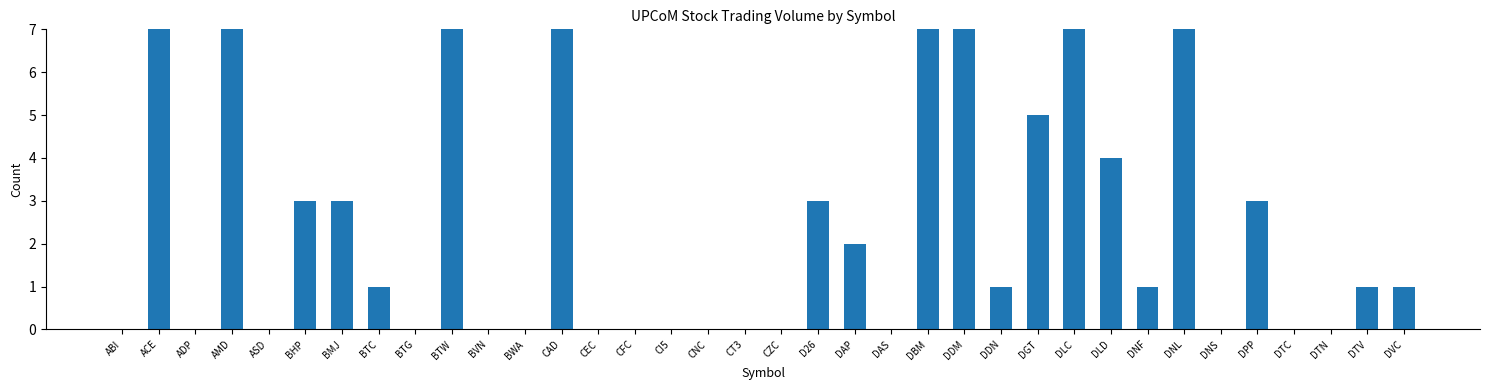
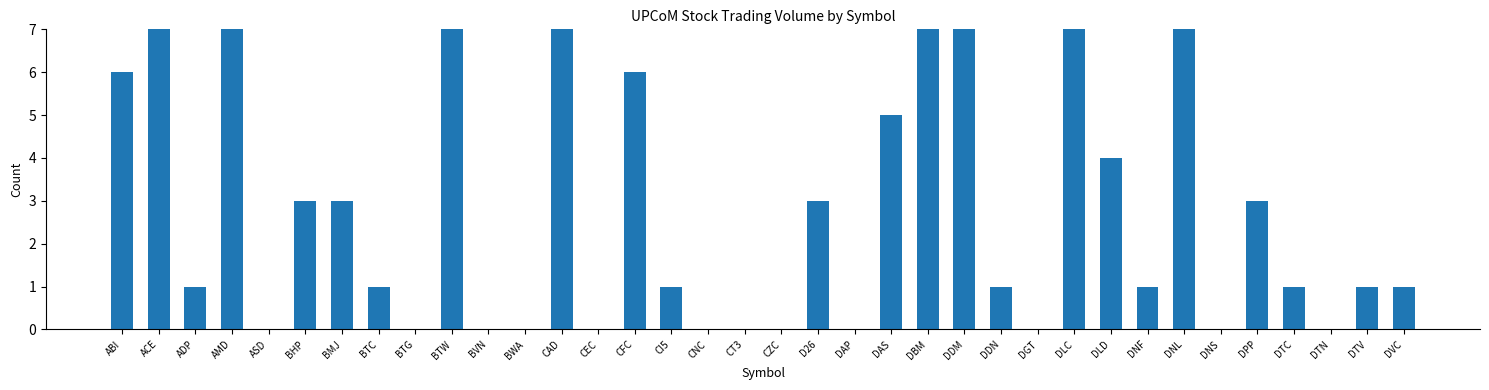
  {
-   "ABI": 0,
-   "ADP": 0,
+   "ABI": 6,
+   "ADP": 1,
    "ASD": 0,
    "BHP": 3,
    "BMJ": 3,
    "BTC": 1,
    "BTG": 0,
    "BVN": 0,
    "BWA": 0,
    "CEC": 0,
-   "CFC": 0,
-   "CI5": 0,
+   "CFC": 6,
+   "CI5": 1,
    "CNC": 0,
    "CT3": 0,
    "CZC": 0,
    "D26": 3,
-   "DAP": 2,
-   "DAS": 0,
+   "DAP": 0,
+   "DAS": 5,
    "DDN": 1,
-   "DGT": 5,
+   "DGT": 0,
    "DLD": 4,
    "DNF": 1,
    "DNS": 0,
    "DPP": 3,
-   "DTC": 0,
+   "DTC": 1,
    "DTN": 0,
    "DTV": 1,
    "DVC": 1
  }
